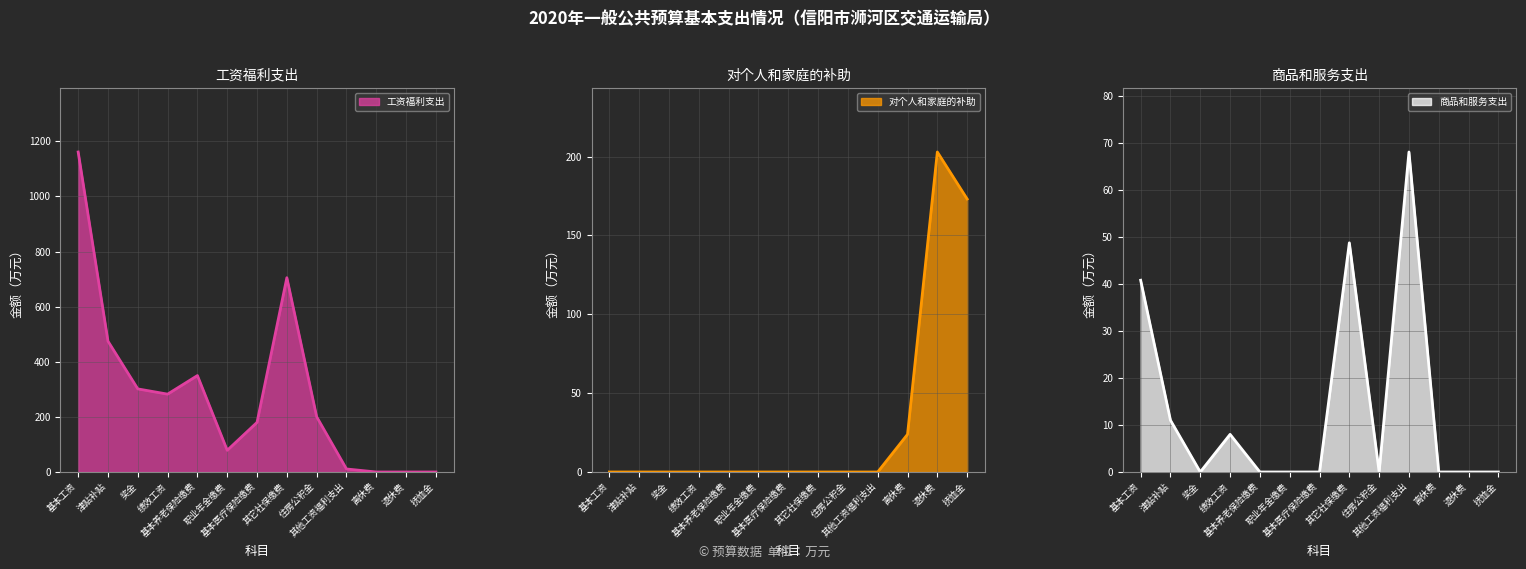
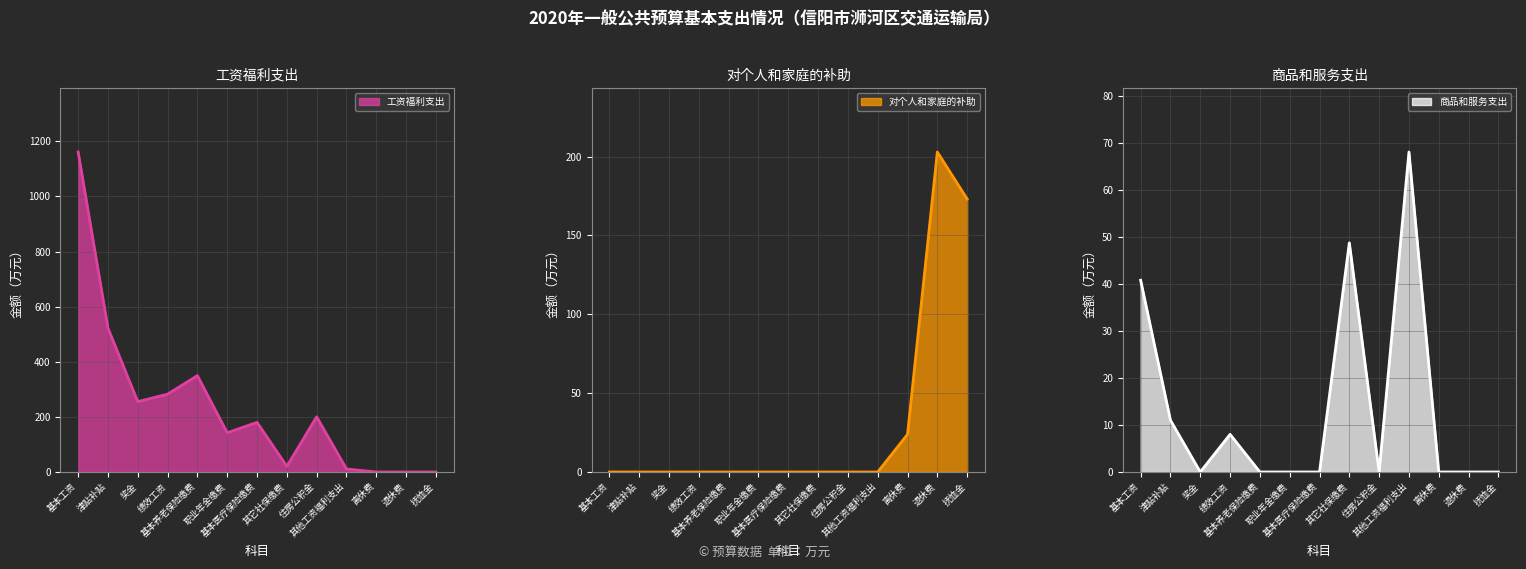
  {
    "工资福利支出": {
      "基本工资": 1160,
-     "津贴补贴": 470,
-     "奖金": 300,
+     "津贴补贴": 520,
+     "奖金": 260,
      "绩效工资": 280,
      "基本养老保险缴费": 350,
-     "职业年金缴费": 80,
+     "职业年金缴费": 140,
      "基本医疗保险缴费": 180,
-     "其它社保缴费": 710,
+     "其它社保缴费": 20,
      "住房公积金": 200,
      "其他工资福利支出": 10,
      "离休费": 0,
      "退休费": 0,
      "抚恤金": 0
    },
    "对个人和家庭的补助": {
      "基本工资": 0,
      "津贴补贴": 0,
      "奖金": 0,
      "绩效工资": 0,
      "基本养老保险缴费": 0,
      "职业年金缴费": 0,
      "基本医疗保险缴费": 0,
      "其它社保缴费": 0,
      "住房公积金": 0,
      "其他工资福利支出": 0,
      "离休费": 24,
      "退休费": 203,
      "抚恤金": 173
    },
    "商品和服务支出": {
      "基本工资": 41,
      "津贴补贴": 11,
      "奖金": 0,
      "绩效工资": 8,
      "基本养老保险缴费": 0,
      "职业年金缴费": 0,
      "基本医疗保险缴费": 0,
      "其它社保缴费": 49,
      "住房公积金": 0,
      "其他工资福利支出": 68,
      "离休费": 0,
      "退休费": 0,
      "抚恤金": 0
    }
  }
